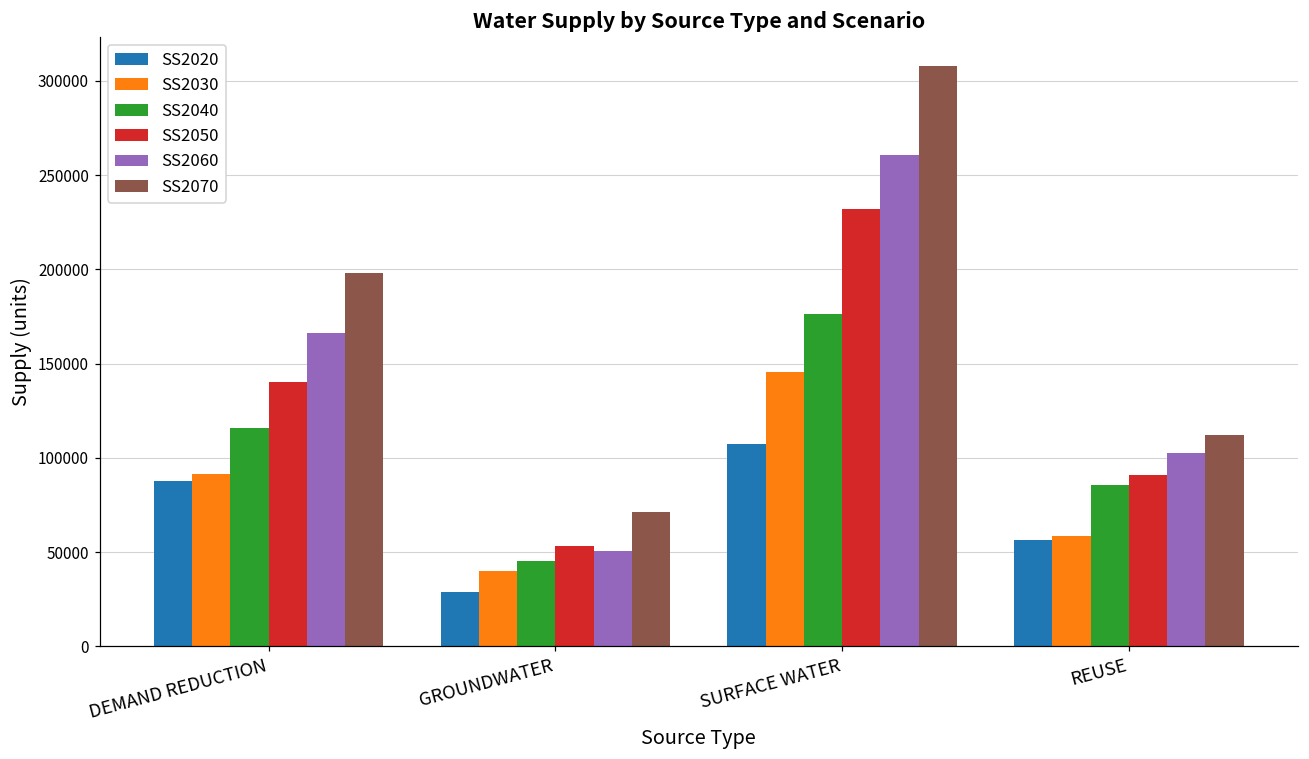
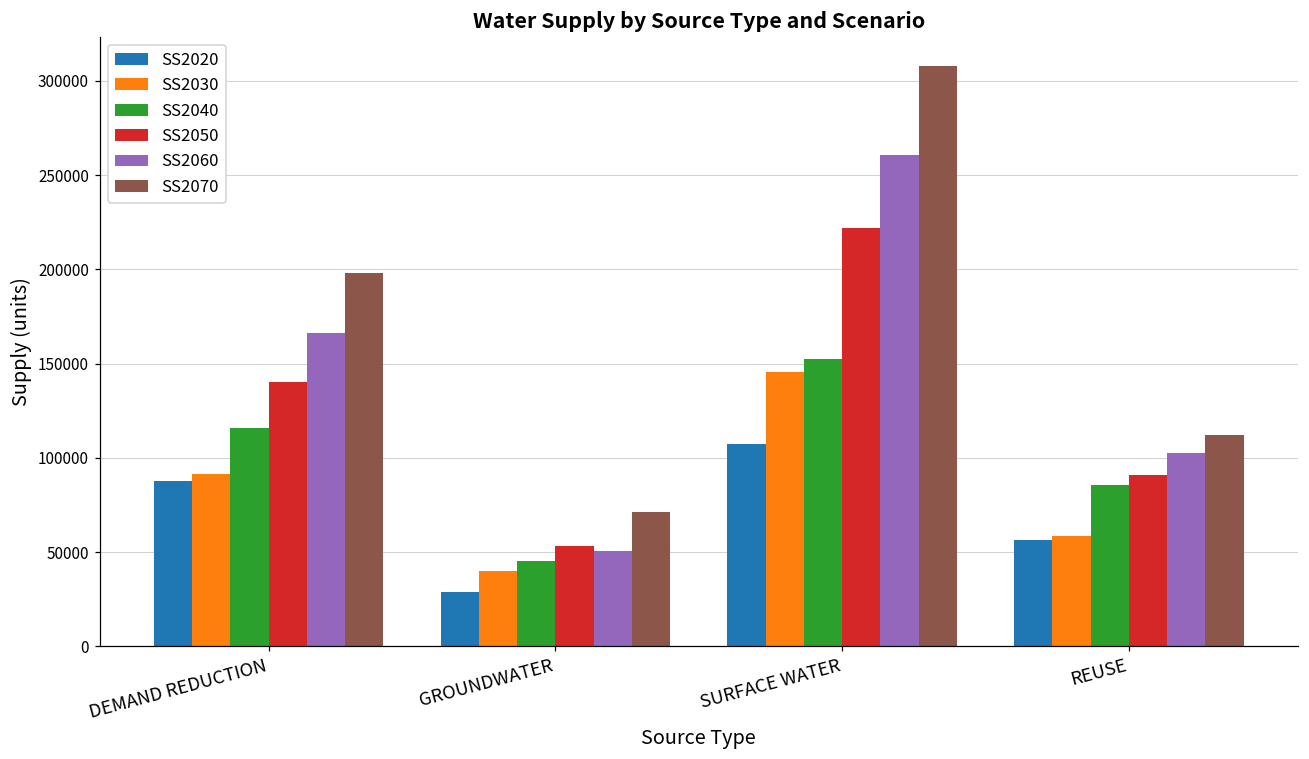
  {
    "SS2020": {
      "DEMAND REDUCTION": 88000,
      "GROUNDWATER": 29000,
      "SURFACE WATER": 108000,
      "REUSE": 57000
    },
    "SS2030": {
      "DEMAND REDUCTION": 91000,
      "GROUNDWATER": 40000,
      "SURFACE WATER": 145000,
      "REUSE": 59000
    },
    "SS2040": {
      "DEMAND REDUCTION": 116000,
      "GROUNDWATER": 45000,
-     "SURFACE WATER": 176000,
+     "SURFACE WATER": 152000,
      "REUSE": 86000
    },
    "SS2050": {
      "DEMAND REDUCTION": 140000,
      "GROUNDWATER": 53000,
-     "SURFACE WATER": 232000,
+     "SURFACE WATER": 222000,
      "REUSE": 91000
    },
    "SS2060": {
      "DEMAND REDUCTION": 166000,
      "GROUNDWATER": 50000,
      "SURFACE WATER": 261000,
      "REUSE": 103000
    },
    "SS2070": {
      "DEMAND REDUCTION": 198000,
      "GROUNDWATER": 71000,
      "SURFACE WATER": 308000,
      "REUSE": 112000
    }
  }
